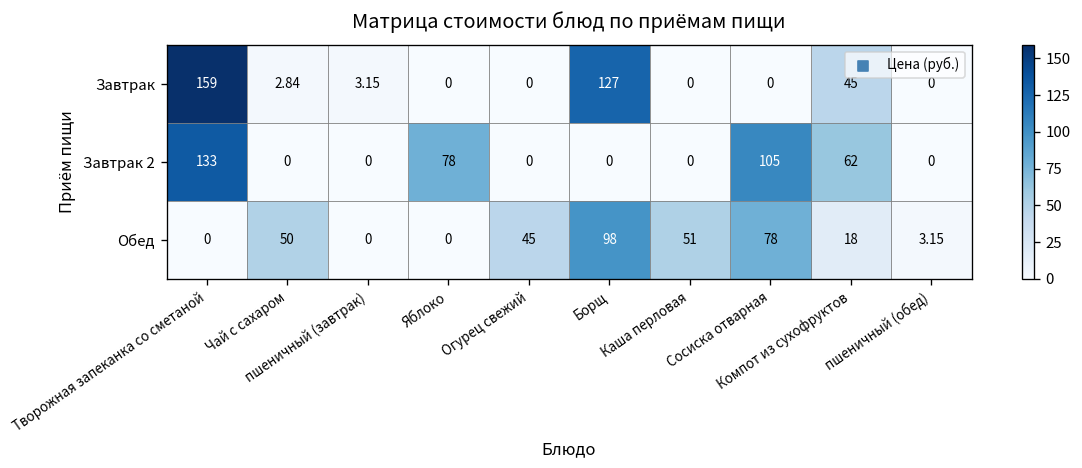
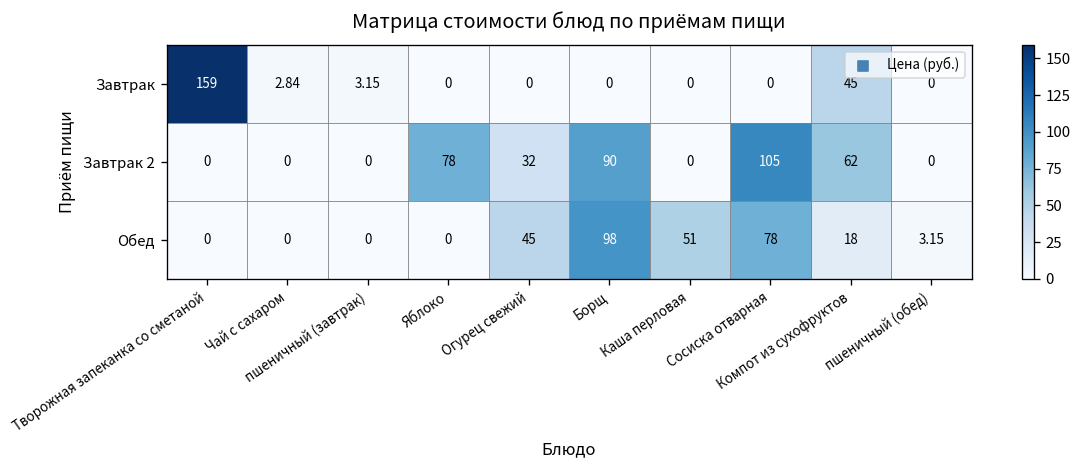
  {
    "Завтрак": {
      "Творожная запеканка со сметаной": 159,
      "Чай с сахаром": 2.84,
      "пшеничный (завтрак)": 3.15,
      "Яблоко": 0,
      "Огурец свежий": 0,
-     "Борщ": 127,
+     "Борщ": 0,
      "Каша перловая": 0,
      "Сосиска отварная": 0,
      "Компот из сухофруктов": 45,
      "пшеничный (обед)": 0
    },
    "Завтрак 2": {
-     "Творожная запеканка со сметаной": 133,
+     "Творожная запеканка со сметаной": 0,
      "Чай с сахаром": 0,
      "пшеничный (завтрак)": 0,
      "Яблоко": 78,
-     "Огурец свежий": 0,
-     "Борщ": 0,
+     "Огурец свежий": 32,
+     "Борщ": 90,
      "Каша перловая": 0,
      "Сосиска отварная": 105,
      "Компот из сухофруктов": 62,
      "пшеничный (обед)": 0
    },
    "Обед": {
      "Творожная запеканка со сметаной": 0,
-     "Чай с сахаром": 50,
+     "Чай с сахаром": 0,
      "пшеничный (завтрак)": 0,
      "Яблоко": 0,
      "Огурец свежий": 45,
      "Борщ": 98,
      "Каша перловая": 51,
      "Сосиска отварная": 78,
      "Компот из сухофруктов": 18,
      "пшеничный (обед)": 3.15
    }
  }
